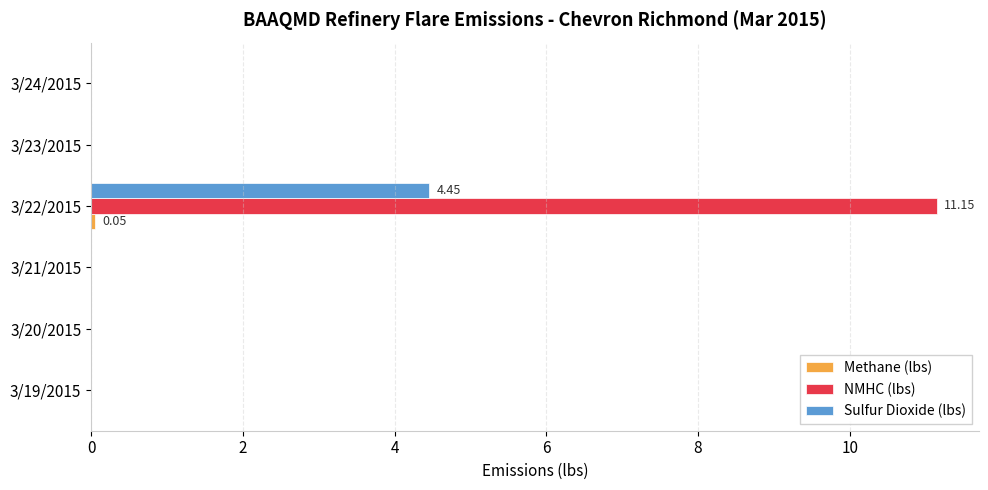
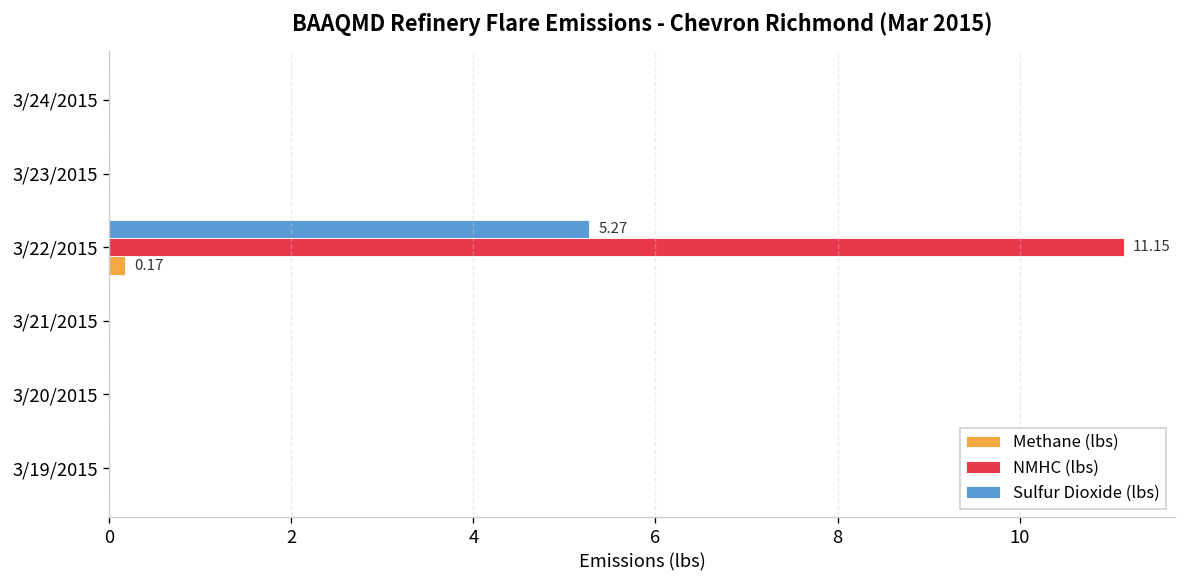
  {
    "Methane (lbs)": {
-     "3/22/2015": 0.05
+     "3/22/2015": 0.17
    },
    "NMHC (lbs)": {
      "3/22/2015": 11.15
    },
    "Sulfur Dioxide (lbs)": {
-     "3/22/2015": 4.45
+     "3/22/2015": 5.27
    }
  }
